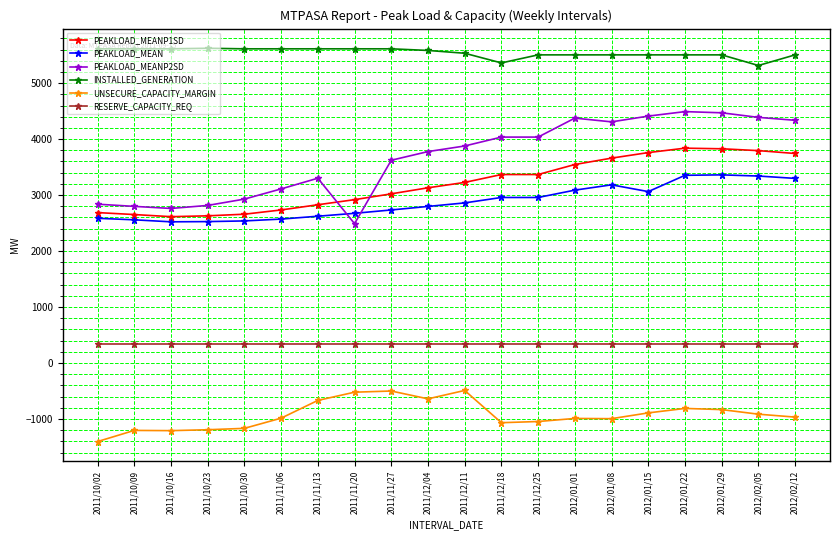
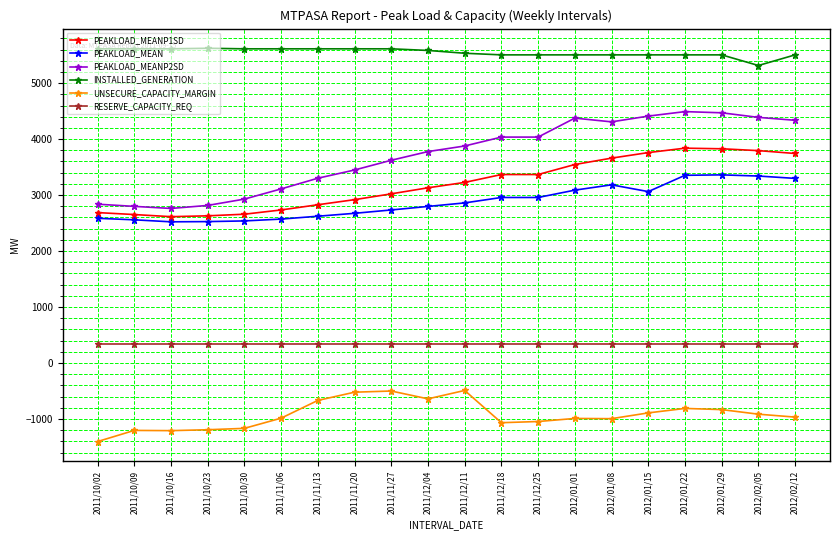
  {
    "PEAKLOAD_MEANP1SD": {
      "2011/10/02": 2700,
      "2011/10/09": 2700,
      "2011/10/16": 2600,
      "2011/10/23": 2600,
      "2011/10/30": 2700,
      "2011/11/06": 2700,
      "2011/11/13": 2800,
      "2011/11/20": 2900,
      "2011/11/27": 3000,
      "2011/12/04": 3100,
      "2011/12/11": 3200,
      "2011/12/18": 3400,
      "2011/12/25": 3400,
      "2012/01/01": 3500,
      "2012/01/08": 3700,
      "2012/01/15": 3800,
      "2012/01/22": 3800,
      "2012/01/29": 3800,
      "2012/02/05": 3800,
      "2012/02/12": 3700
    },
    "PEAKLOAD_MEAN": {
      "2011/10/02": 2600,
      "2011/10/09": 2600,
      "2011/10/16": 2500,
      "2011/10/23": 2500,
      "2011/10/30": 2500,
      "2011/11/06": 2600,
      "2011/11/13": 2600,
      "2011/11/20": 2700,
      "2011/11/27": 2700,
      "2011/12/04": 2800,
      "2011/12/11": 2900,
      "2011/12/18": 3000,
      "2011/12/25": 3000,
      "2012/01/01": 3100,
      "2012/01/08": 3200,
      "2012/01/15": 3100,
      "2012/01/22": 3400,
      "2012/01/29": 3400,
      "2012/02/05": 3300,
      "2012/02/12": 3300
    },
    "PEAKLOAD_MEANP2SD": {
      "2011/10/02": 2800,
      "2011/10/09": 2800,
      "2011/10/16": 2800,
      "2011/10/23": 2800,
      "2011/10/30": 2900,
      "2011/11/06": 3100,
      "2011/11/13": 3300,
-     "2011/11/20": 2500,
+     "2011/11/20": 3400,
      "2011/11/27": 3600,
      "2011/12/04": 3800,
      "2011/12/11": 3900,
      "2011/12/18": 4000,
      "2011/12/25": 4000,
      "2012/01/01": 4400,
      "2012/01/08": 4300,
      "2012/01/15": 4400,
      "2012/01/22": 4500,
      "2012/01/29": 4500,
      "2012/02/05": 4400,
      "2012/02/12": 4300
    },
    "INSTALLED_GENERATION": {
      "2011/10/30": 5600,
      "2011/11/06": 5600,
      "2011/11/13": 5600,
      "2011/11/20": 5600,
      "2011/11/27": 5600,
      "2011/12/04": 5600,
      "2011/12/11": 5500,
-     "2011/12/18": 5400,
+     "2011/12/18": 5500,
      "2011/12/25": 5500,
      "2012/01/01": 5500,
      "2012/01/08": 5500,
      "2012/01/15": 5500,
      "2012/01/22": 5500,
      "2012/01/29": 5500,
      "2012/02/05": 5300,
      "2012/02/12": 5500
    },
    "UNSECURE_CAPACITY_MARGIN": {
      "2011/10/02": -1400,
      "2011/10/09": -1200,
      "2011/10/16": -1200,
      "2011/10/23": -1200,
      "2011/10/30": -1200,
      "2011/11/06": -1000,
      "2011/11/13": -700,
      "2011/11/20": -500,
      "2011/11/27": -500,
      "2011/12/04": -600,
      "2011/12/11": -500,
      "2011/12/18": -1100,
      "2011/12/25": -1000,
      "2012/01/01": -1000,
      "2012/01/08": -1000,
      "2012/01/15": -900,
      "2012/01/22": -800,
      "2012/01/29": -800,
      "2012/02/05": -900,
      "2012/02/12": -1000
    },
    "RESERVE_CAPACITY_REQ": {
      "2011/10/02": 300,
      "2011/10/09": 300,
      "2011/10/16": 300,
      "2011/10/23": 300,
      "2011/10/30": 300,
      "2011/11/06": 300,
      "2011/11/13": 300,
      "2011/11/20": 300,
      "2011/11/27": 300,
      "2011/12/04": 300,
      "2011/12/11": 300,
      "2011/12/18": 300,
      "2011/12/25": 300,
      "2012/01/01": 300,
      "2012/01/08": 300,
      "2012/01/15": 300,
      "2012/01/22": 300,
      "2012/01/29": 300,
      "2012/02/05": 300,
      "2012/02/12": 300
    }
  }
